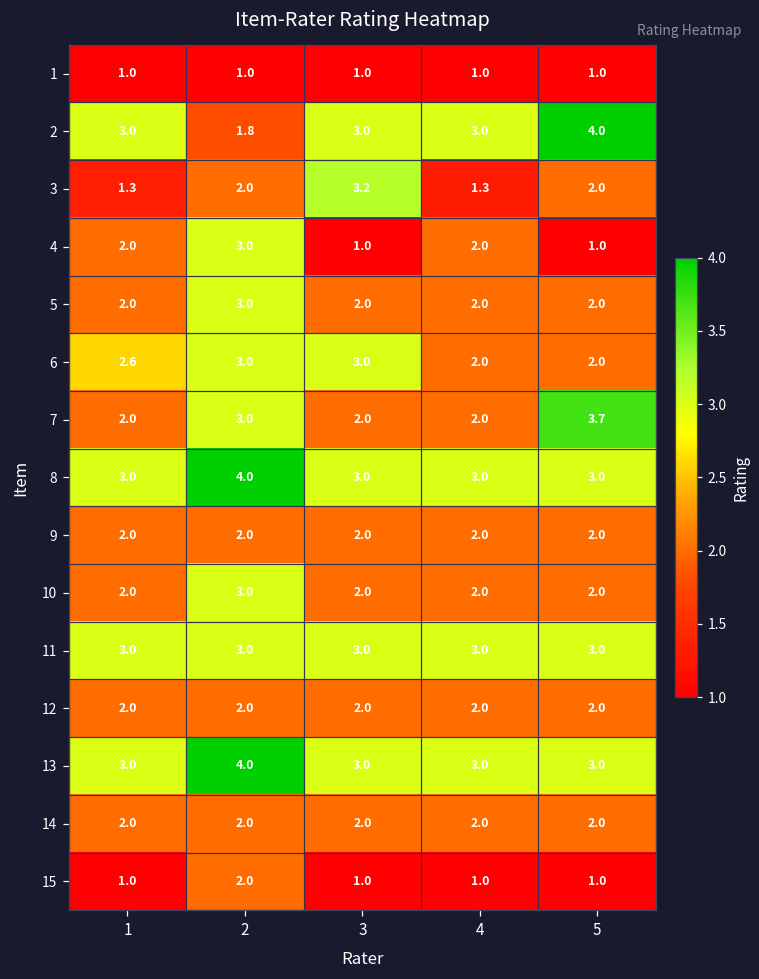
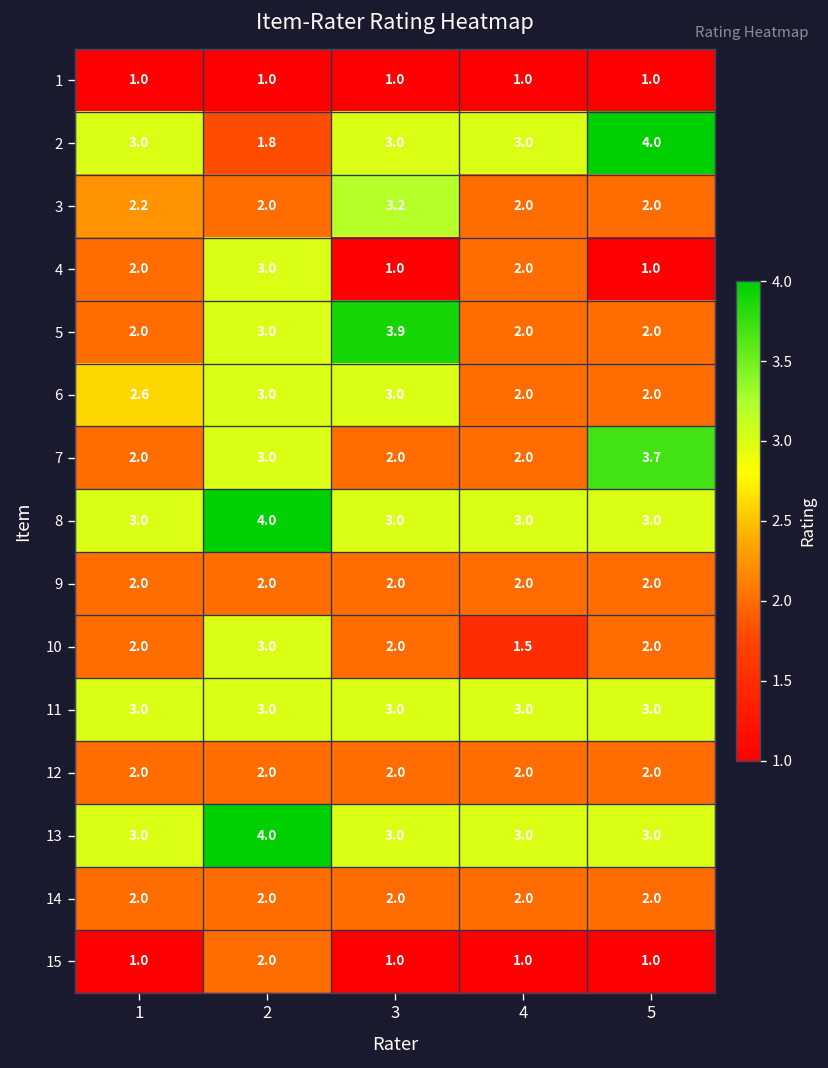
  {
    "1": {
      "1": 1.0,
      "2": 1.0,
      "3": 1.0,
      "4": 1.0,
      "5": 1.0
    },
    "2": {
      "1": 3.0,
      "2": 1.8,
      "3": 3.0,
      "4": 3.0,
      "5": 4.0
    },
    "3": {
-     "1": 1.3,
+     "1": 2.2,
      "2": 2.0,
      "3": 3.2,
-     "4": 1.3,
+     "4": 2.0,
      "5": 2.0
    },
    "4": {
      "1": 2.0,
      "2": 3.0,
      "3": 1.0,
      "4": 2.0,
      "5": 1.0
    },
    "5": {
      "1": 2.0,
      "2": 3.0,
-     "3": 2.0,
+     "3": 3.9,
      "4": 2.0,
      "5": 2.0
    },
    "6": {
      "1": 2.6,
      "2": 3.0,
      "3": 3.0,
      "4": 2.0,
      "5": 2.0
    },
    "7": {
      "1": 2.0,
      "2": 3.0,
      "3": 2.0,
      "4": 2.0,
      "5": 3.7
    },
    "8": {
      "1": 3.0,
      "2": 4.0,
      "3": 3.0,
      "4": 3.0,
      "5": 3.0
    },
    "9": {
      "1": 2.0,
      "2": 2.0,
      "3": 2.0,
      "4": 2.0,
      "5": 2.0
    },
    "10": {
      "1": 2.0,
      "2": 3.0,
      "3": 2.0,
-     "4": 2.0,
+     "4": 1.5,
      "5": 2.0
    },
    "11": {
      "1": 3.0,
      "2": 3.0,
      "3": 3.0,
      "4": 3.0,
      "5": 3.0
    },
    "12": {
      "1": 2.0,
      "2": 2.0,
      "3": 2.0,
      "4": 2.0,
      "5": 2.0
    },
    "13": {
      "1": 3.0,
      "2": 4.0,
      "3": 3.0,
      "4": 3.0,
      "5": 3.0
    },
    "14": {
      "1": 2.0,
      "2": 2.0,
      "3": 2.0,
      "4": 2.0,
      "5": 2.0
    },
    "15": {
      "1": 1.0,
      "2": 2.0,
      "3": 1.0,
      "4": 1.0,
      "5": 1.0
    }
  }
